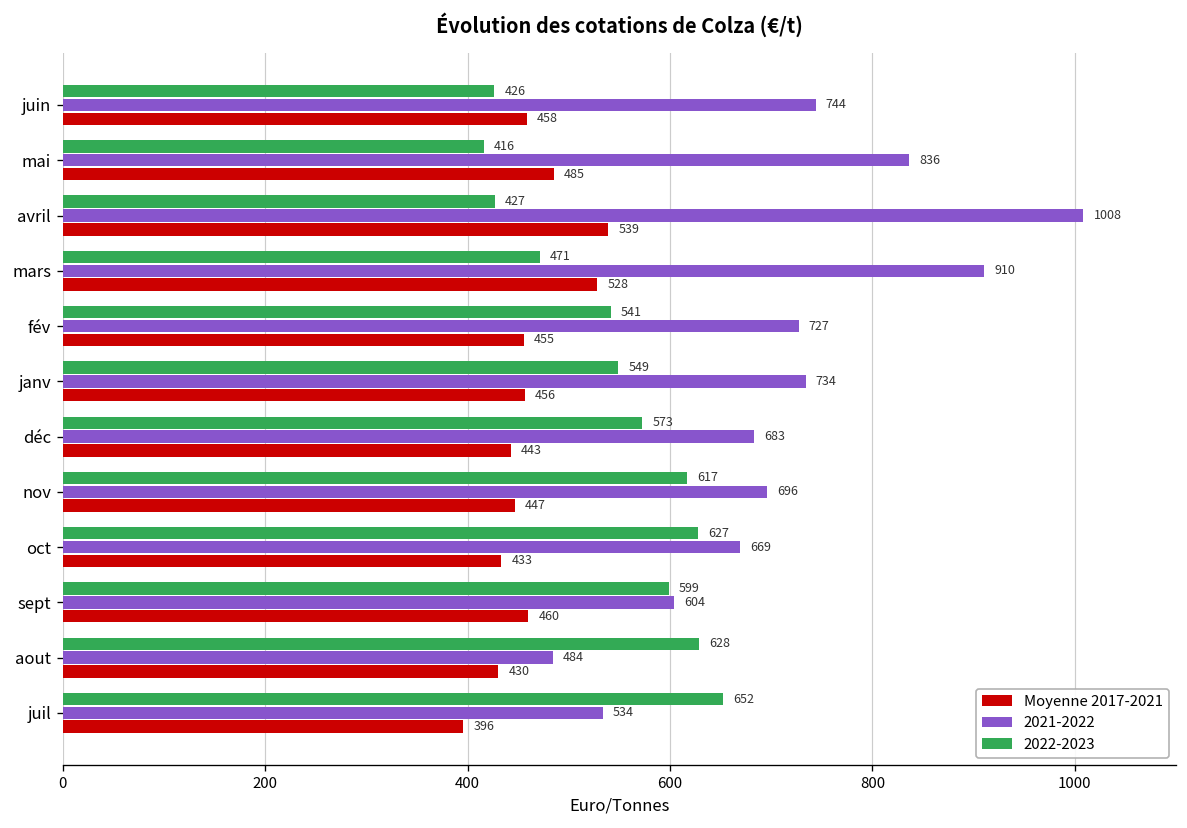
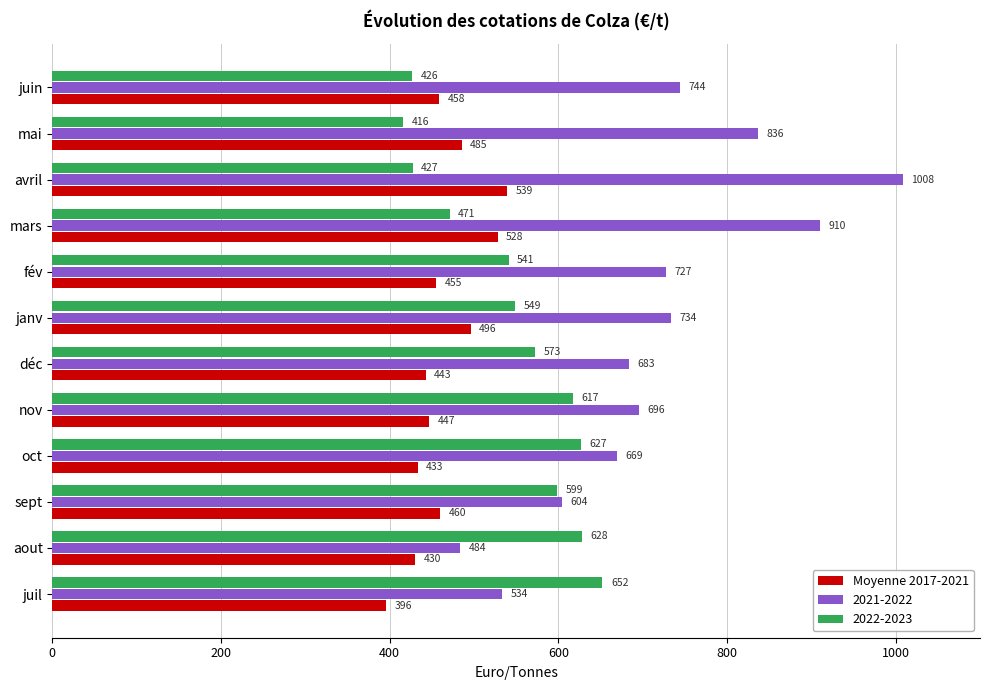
  {
    "Moyenne 2017-2021": {
      "juin": 458,
      "mai": 485,
      "avril": 539,
      "mars": 528,
      "fév": 455,
-     "janv": 456,
+     "janv": 496,
      "déc": 443,
      "nov": 447,
      "oct": 433,
      "sept": 460,
      "aout": 430,
      "juil": 396
    },
    "2021-2022": {
      "juin": 744,
      "mai": 836,
      "avril": 1008,
      "mars": 910,
      "fév": 727,
      "janv": 734,
      "déc": 683,
      "nov": 696,
      "oct": 669,
      "sept": 604,
      "aout": 484,
      "juil": 534
    },
    "2022-2023": {
      "juin": 426,
      "mai": 416,
      "avril": 427,
      "mars": 471,
      "fév": 541,
      "janv": 549,
      "déc": 573,
      "nov": 617,
      "oct": 627,
      "sept": 599,
      "aout": 628,
      "juil": 652
    }
  }
